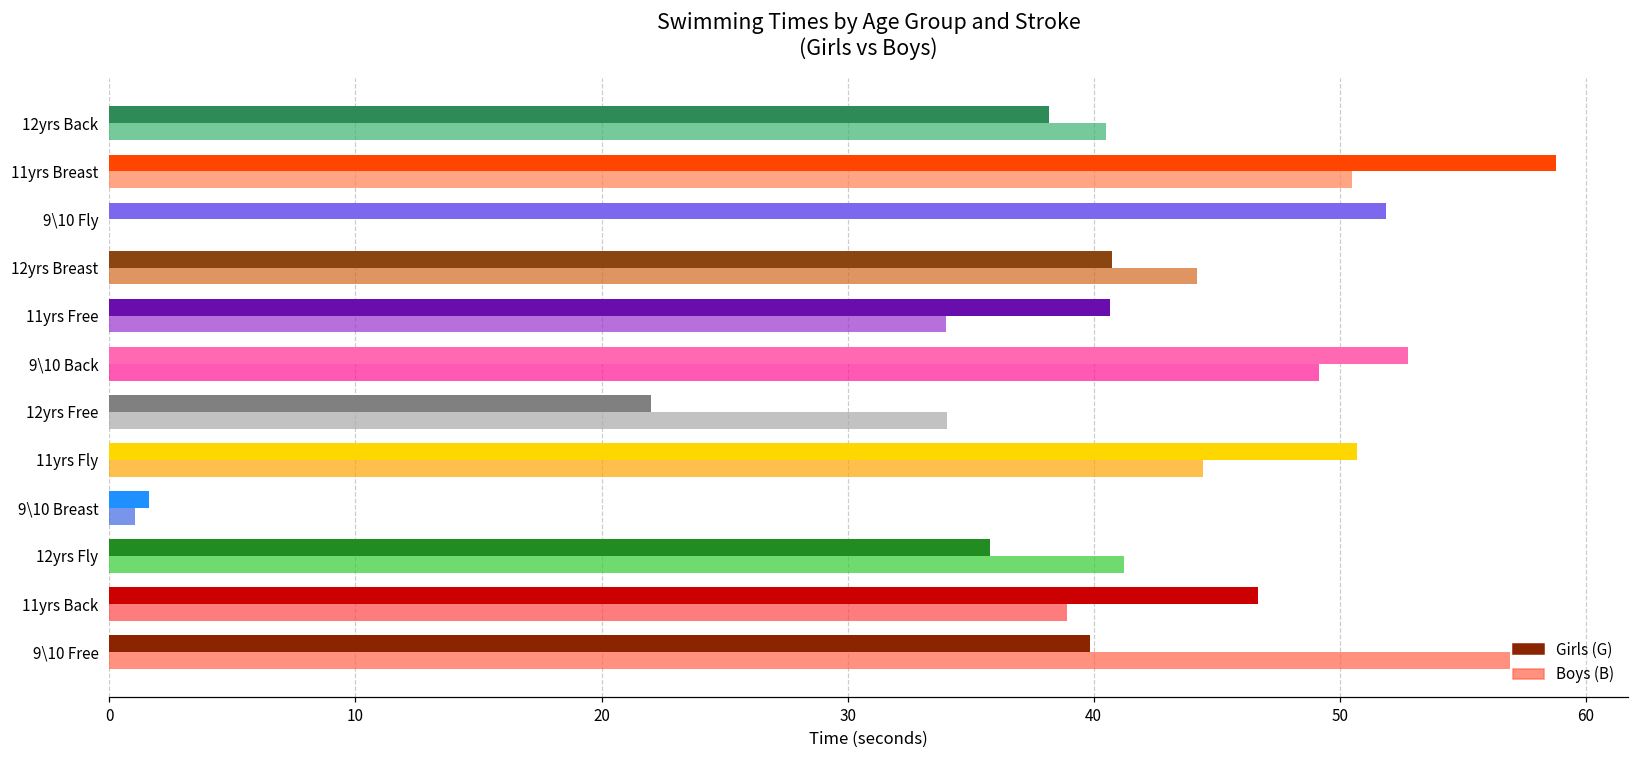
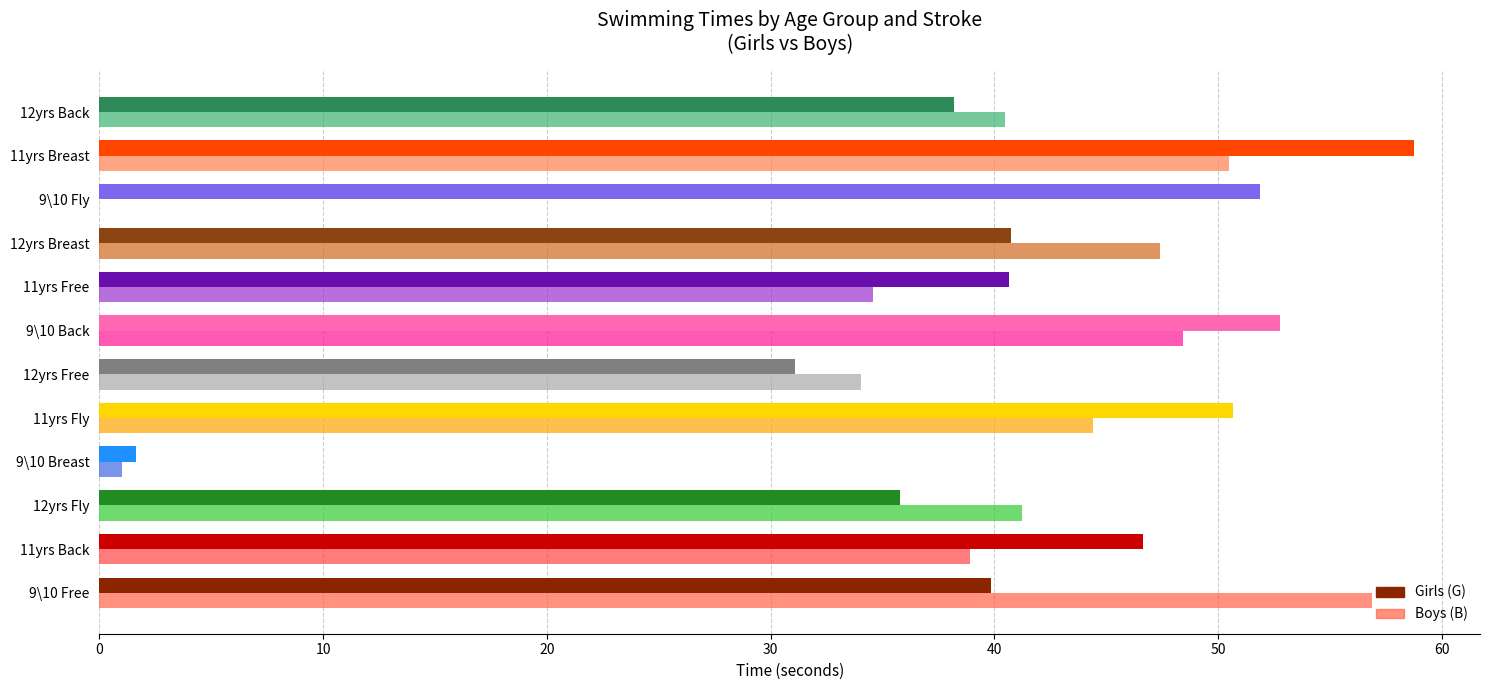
  {
    "Girls (G)": {
      "12yrs Back": 38.2,
      "11yrs Breast": 58.8,
      "9\\10 Fly": 51.9,
      "12yrs Breast": 40.7,
      "11yrs Free": 40.7,
      "9\\10 Back": 52.8,
-     "12yrs Free": 22.0,
+     "12yrs Free": 31.1,
      "11yrs Fly": 50.7,
      "9\\10 Breast": 1.6,
      "12yrs Fly": 35.8,
      "11yrs Back": 46.7,
      "9\\10 Free": 39.8
    },
    "Boys (B)": {
      "12yrs Back": 40.5,
      "11yrs Breast": 50.5,
      "9\\10 Fly": 0.0,
-     "12yrs Breast": 44.2,
-     "11yrs Free": 34.0,
-     "9\\10 Back": 49.2,
+     "12yrs Breast": 47.4,
+     "11yrs Free": 34.6,
+     "9\\10 Back": 48.4,
      "12yrs Free": 34.0,
      "11yrs Fly": 44.4,
      "9\\10 Breast": 1.0,
      "12yrs Fly": 41.3,
      "11yrs Back": 38.9,
      "9\\10 Free": 56.9
    }
  }
